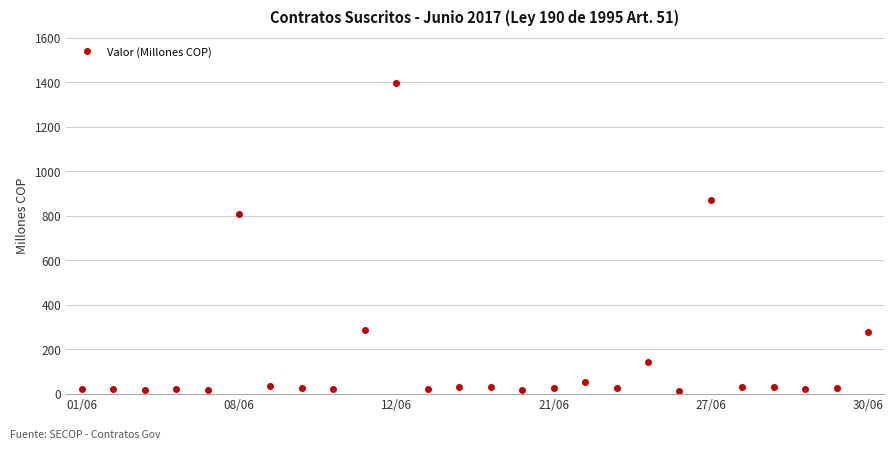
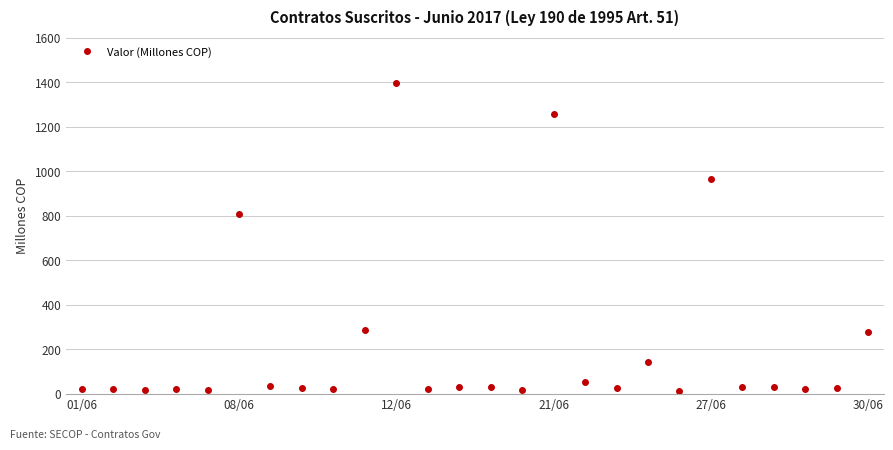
  {
    "01/06": 20,
    "08/06": 810,
    "12/06": 1400,
-   "21/06": 20,
-   "27/06": 870,
+   "21/06": 1260,
+   "27/06": 970,
    "30/06": 280
  }
